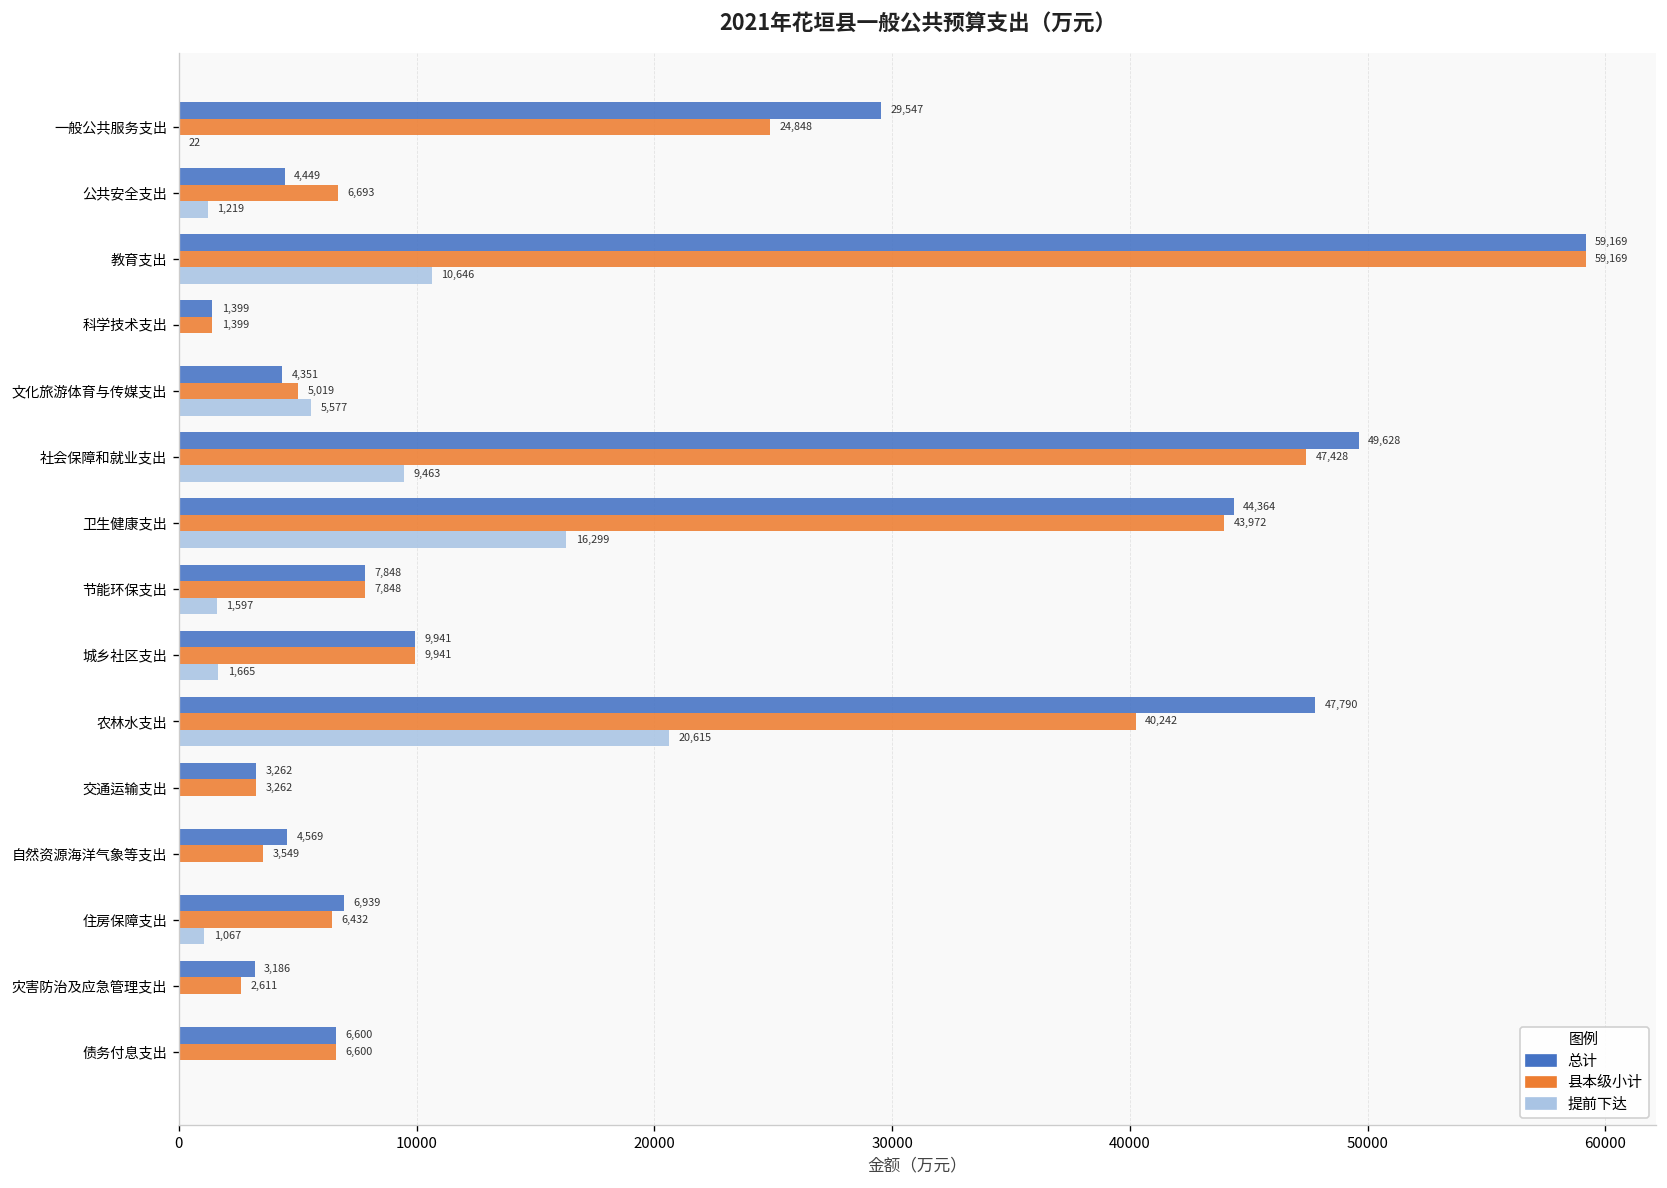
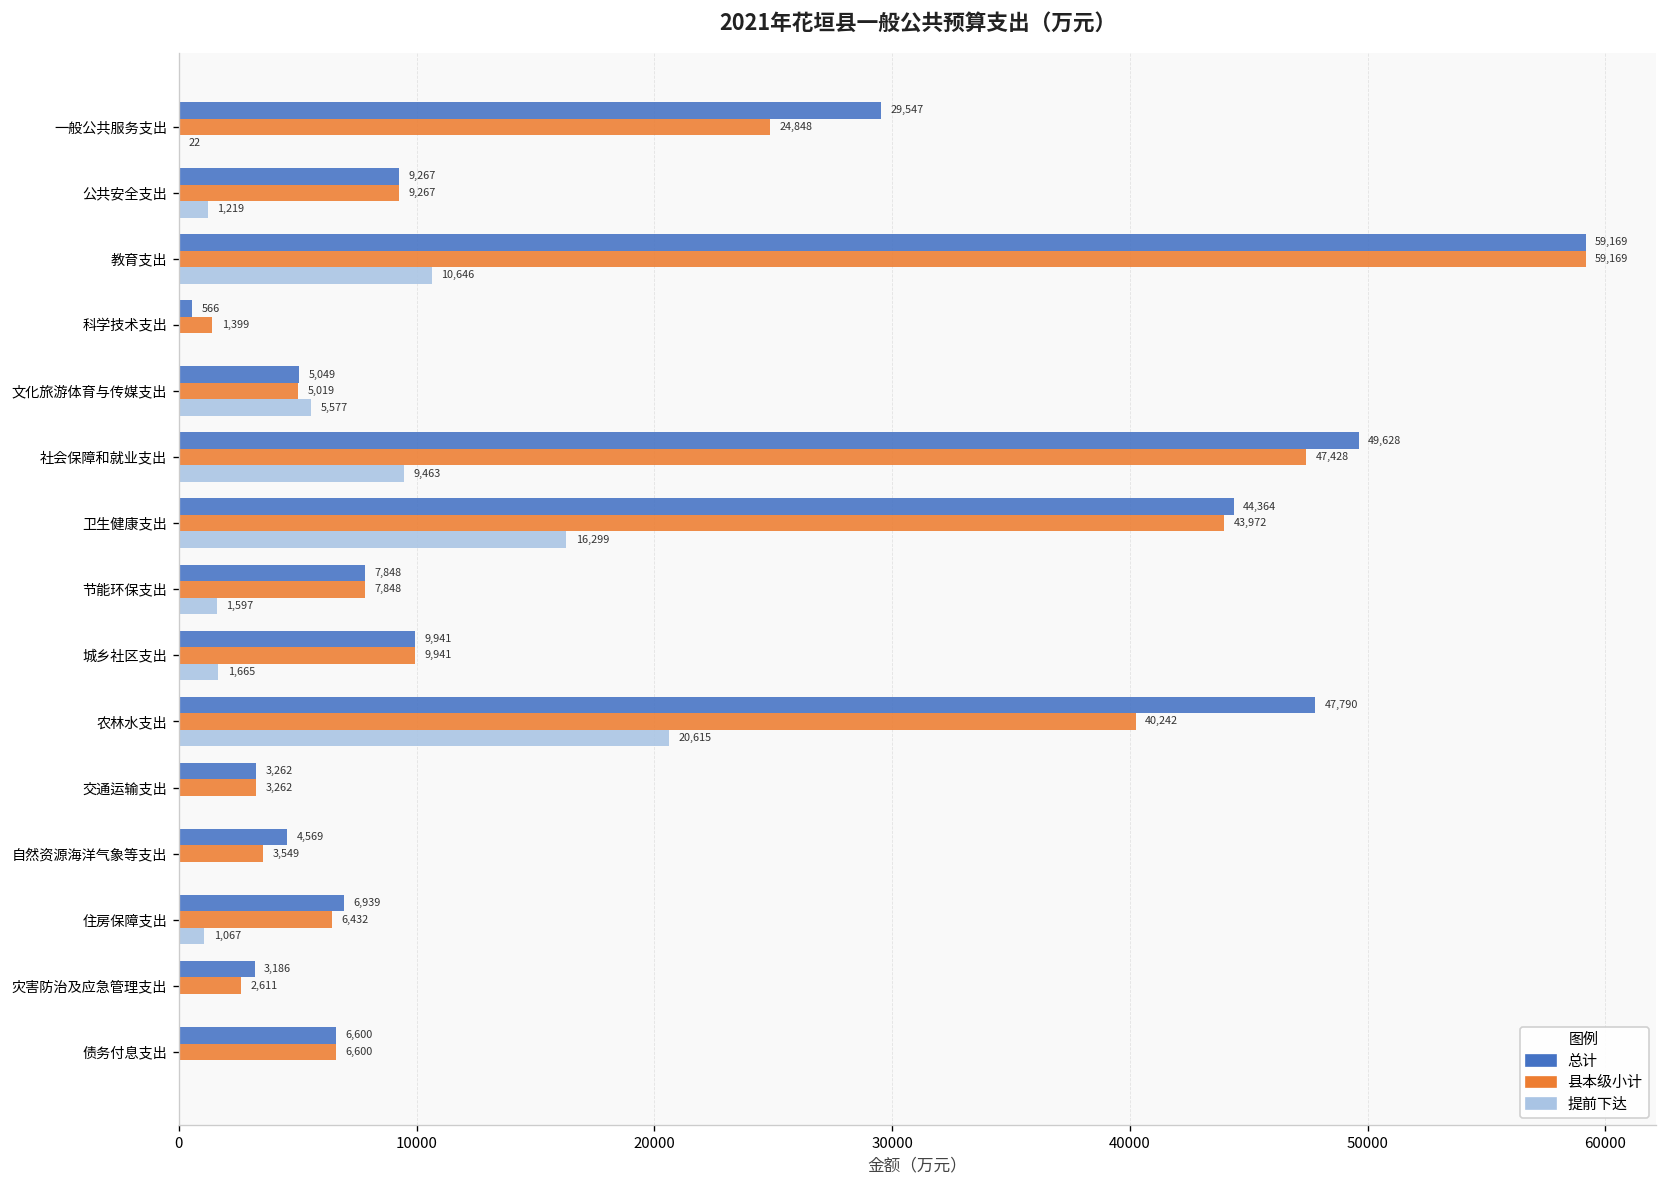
  {
    "总计": {
      "一般公共服务支出": "29,547",
-     "公共安全支出": "4,449",
+     "公共安全支出": "9,267",
      "教育支出": "59,169",
-     "科学技术支出": "1,399",
-     "文化旅游体育与传媒支出": "4,351",
+     "科学技术支出": "566",
+     "文化旅游体育与传媒支出": "5,049",
      "社会保障和就业支出": "49,628",
      "卫生健康支出": "44,364",
      "节能环保支出": "7,848",
      "城乡社区支出": "9,941",
      "农林水支出": "47,790",
      "交通运输支出": "3,262",
      "自然资源海洋气象等支出": "4,569",
      "住房保障支出": "6,939",
      "灾害防治及应急管理支出": "3,186",
      "债务付息支出": "6,600"
    },
    "县本级小计": {
      "一般公共服务支出": "24,848",
-     "公共安全支出": "6,693",
+     "公共安全支出": "9,267",
      "教育支出": "59,169",
      "科学技术支出": "1,399",
      "文化旅游体育与传媒支出": "5,019",
      "社会保障和就业支出": "47,428",
      "卫生健康支出": "43,972",
      "节能环保支出": "7,848",
      "城乡社区支出": "9,941",
      "农林水支出": "40,242",
      "交通运输支出": "3,262",
      "自然资源海洋气象等支出": "3,549",
      "住房保障支出": "6,432",
      "灾害防治及应急管理支出": "2,611",
      "债务付息支出": "6,600"
    },
    "提前下达": {
      "一般公共服务支出": "22",
      "公共安全支出": "1,219",
      "教育支出": "10,646",
      "文化旅游体育与传媒支出": "5,577",
      "社会保障和就业支出": "9,463",
      "卫生健康支出": "16,299",
      "节能环保支出": "1,597",
      "城乡社区支出": "1,665",
      "农林水支出": "20,615",
      "住房保障支出": "1,067"
    }
  }
